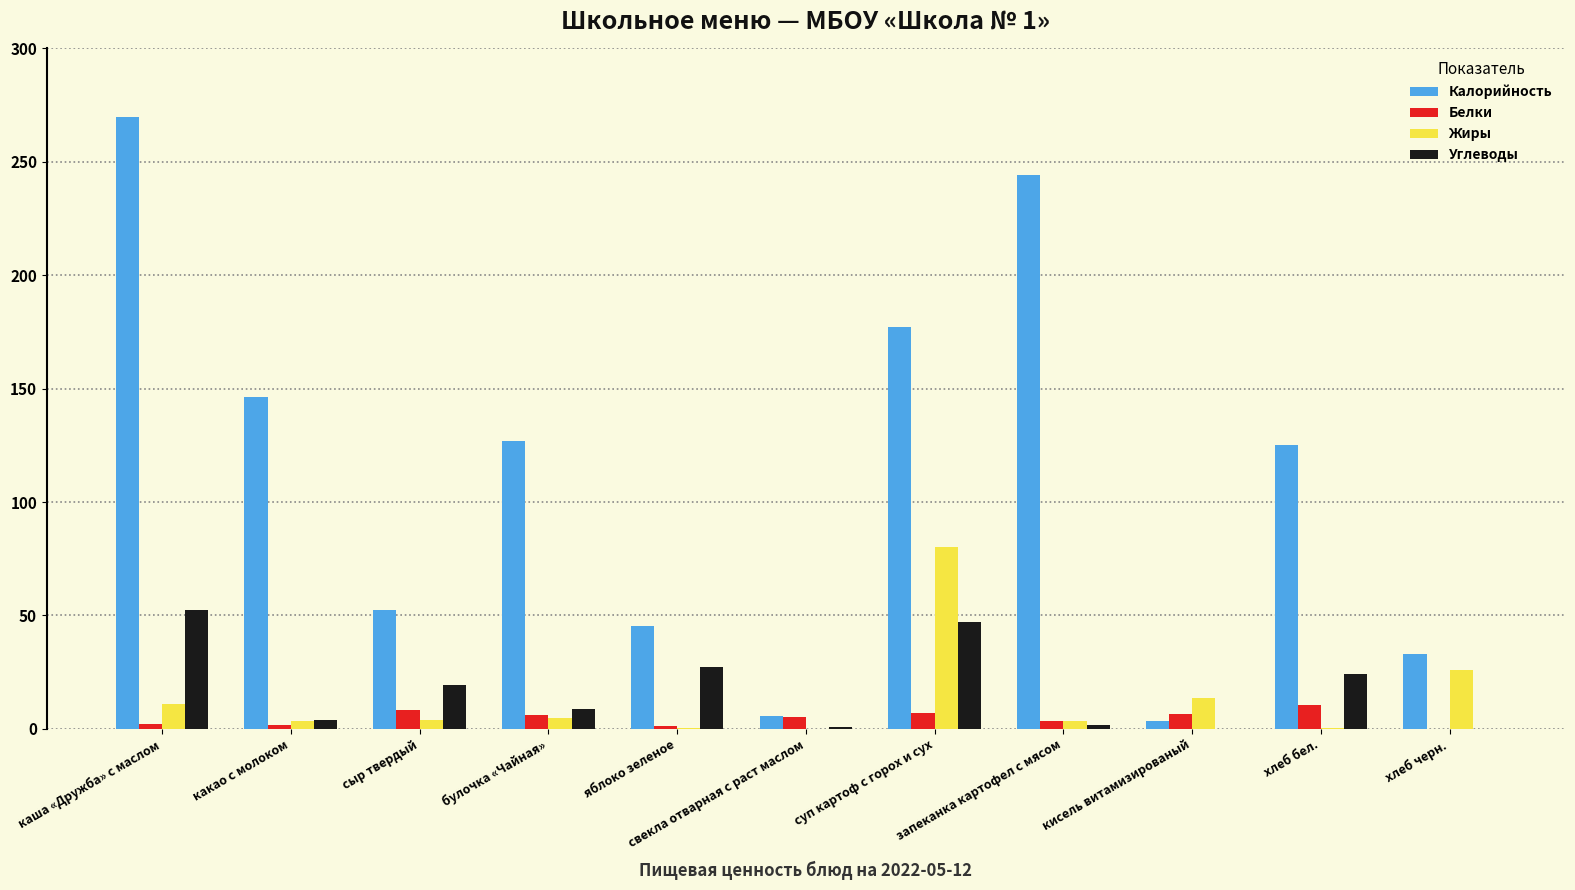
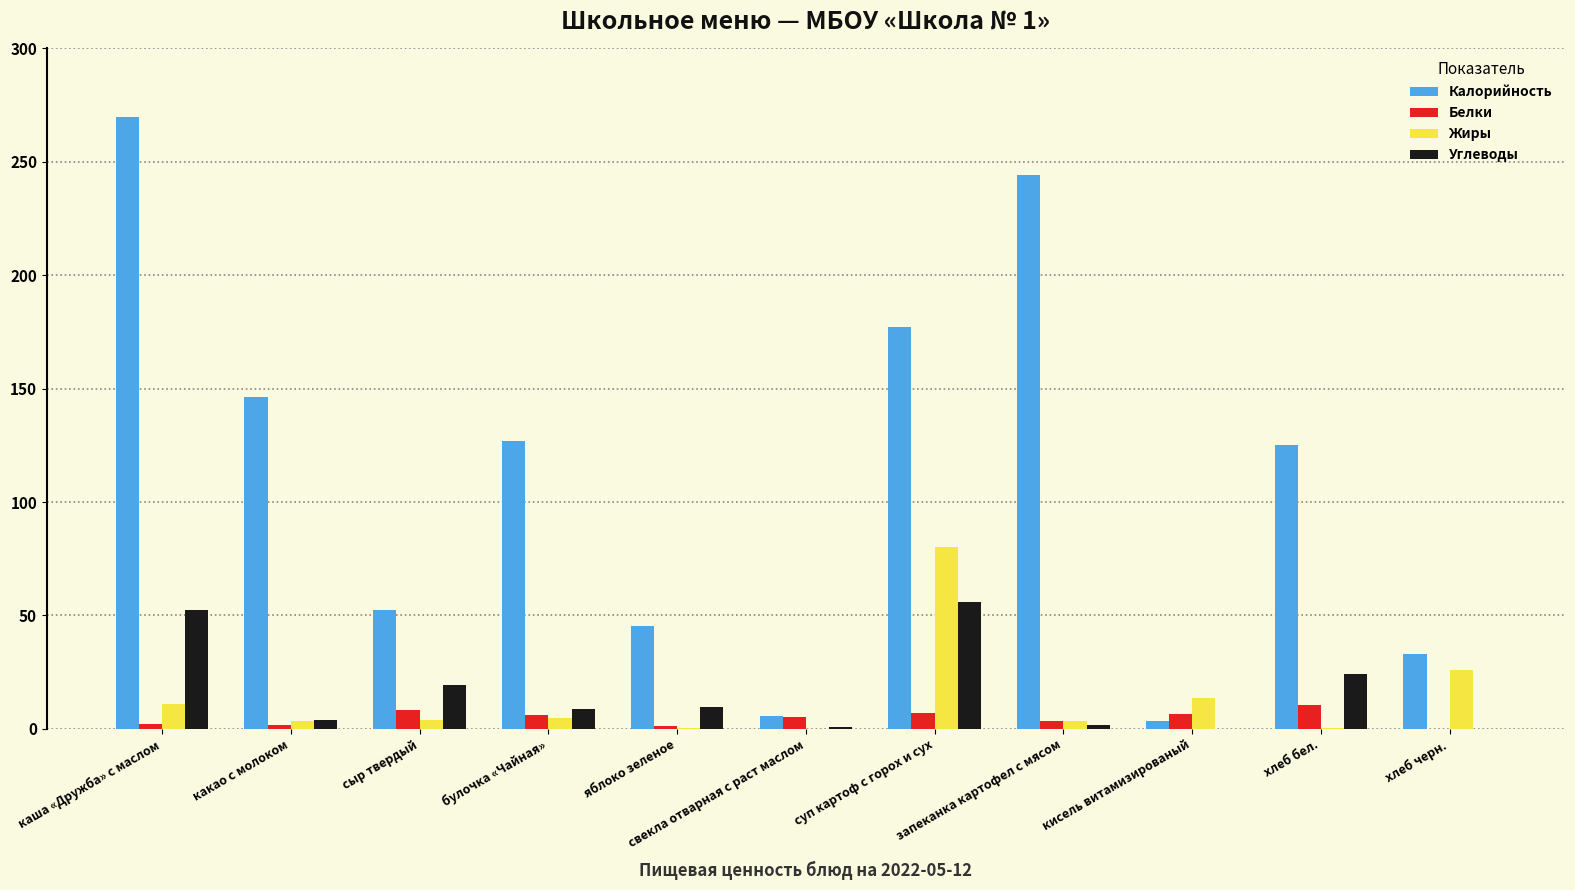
  {
    "Калорийность": {
      "каша «Дружба» с маслом": 270,
      "какао с молоком": 146,
      "сыр твердый": 53,
      "булочка «Чайная»": 127,
      "яблоко зеленое": 45,
      "свекла отварная с раст маслом": 6,
      "суп картоф с горох и сух": 177,
      "запеканка картофел с мясом": 244,
      "кисель витамизированый": 4,
      "хлеб бел.": 125,
      "хлеб черн.": 33
    },
    "Белки": {
      "каша «Дружба» с маслом": 2,
      "какао с молоком": 2,
      "сыр твердый": 8,
      "булочка «Чайная»": 6,
      "свекла отварная с раст маслом": 5,
      "суп картоф с горох и сух": 7,
      "запеканка картофел с мясом": 3,
      "кисель витамизированый": 6,
      "хлеб бел.": 11
    },
    "Жиры": {
      "каша «Дружба» с маслом": 11,
      "какао с молоком": 4,
      "сыр твердый": 4,
      "булочка «Чайная»": 5,
      "суп картоф с горох и сух": 80,
      "запеканка картофел с мясом": 3,
      "кисель витамизированый": 13,
      "хлеб черн.": 26
    },
    "Углеводы": {
      "каша «Дружба» с маслом": 52,
      "какао с молоком": 4,
      "сыр твердый": 20,
      "булочка «Чайная»": 9,
-     "яблоко зеленое": 27,
-     "суп картоф с горох и сух": 47,
+     "яблоко зеленое": 10,
+     "суп картоф с горох и сух": 56,
      "запеканка картофел с мясом": 2,
      "кисель витамизированый": 0,
      "хлеб бел.": 24
    }
  }
